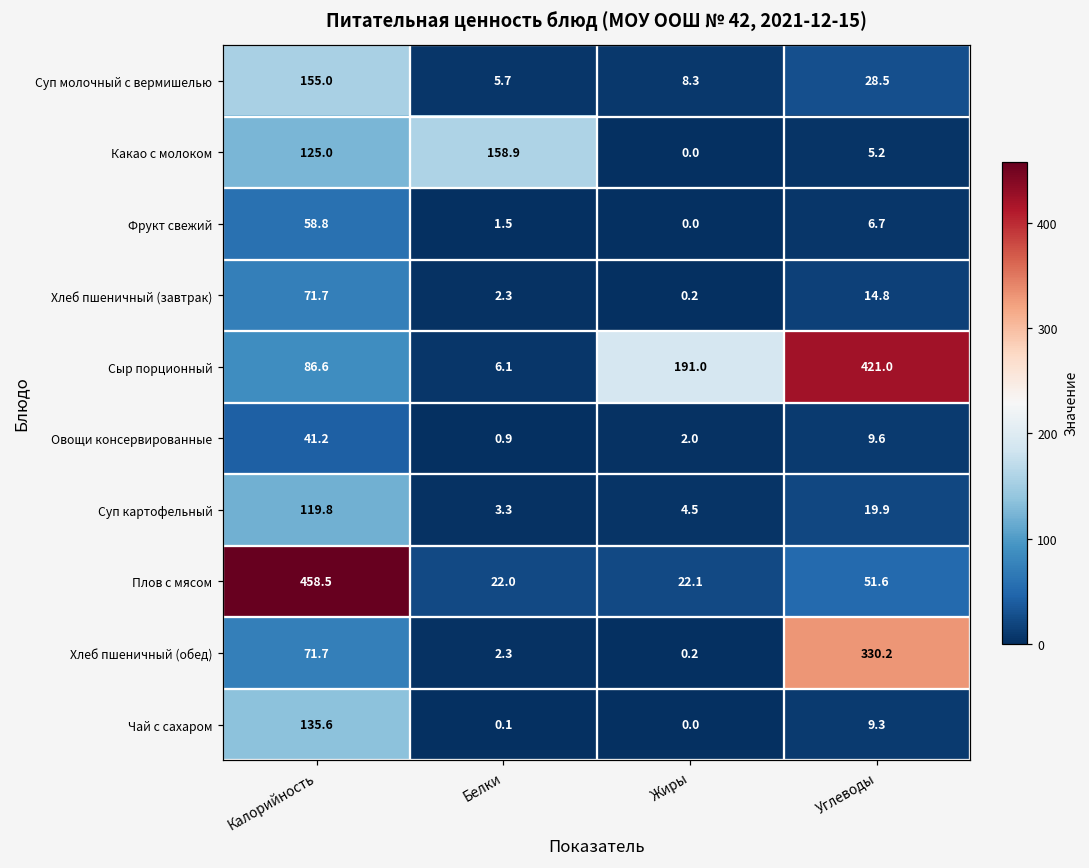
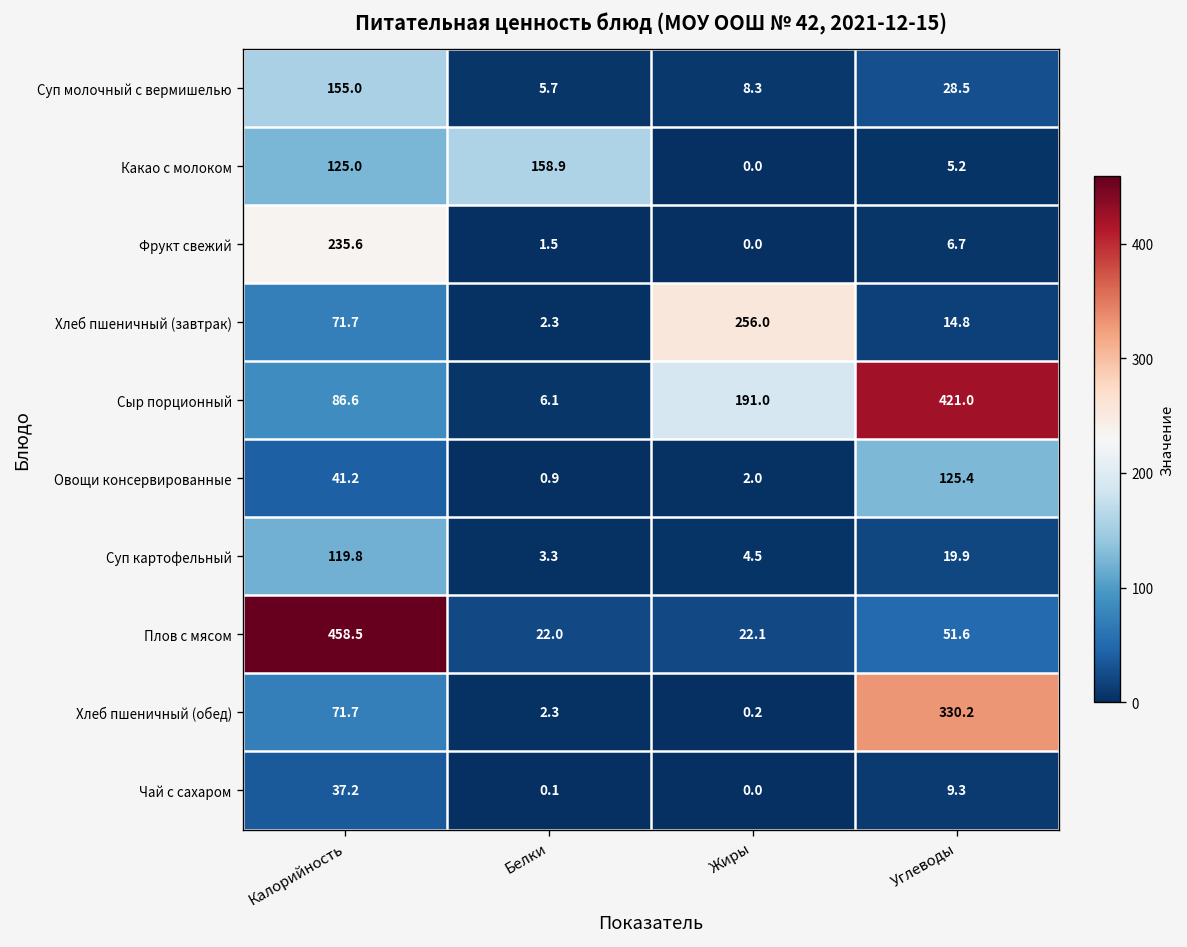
  {
    "Суп молочный с вермишелью": {
      "Калорийность": 155.0,
      "Белки": 5.7,
      "Жиры": 8.3,
      "Углеводы": 28.5
    },
    "Какао с молоком": {
      "Калорийность": 125.0,
      "Белки": 158.9,
      "Жиры": 0.0,
      "Углеводы": 5.2
    },
    "Фрукт свежий": {
-     "Калорийность": 58.8,
+     "Калорийность": 235.6,
      "Белки": 1.5,
      "Жиры": 0.0,
      "Углеводы": 6.7
    },
    "Хлеб пшеничный (завтрак)": {
      "Калорийность": 71.7,
      "Белки": 2.3,
-     "Жиры": 0.2,
+     "Жиры": 256.0,
      "Углеводы": 14.8
    },
    "Сыр порционный": {
      "Калорийность": 86.6,
      "Белки": 6.1,
      "Жиры": 191.0,
      "Углеводы": 421.0
    },
    "Овощи консервированные": {
      "Калорийность": 41.2,
      "Белки": 0.9,
      "Жиры": 2.0,
-     "Углеводы": 9.6
+     "Углеводы": 125.4
    },
    "Суп картофельный": {
      "Калорийность": 119.8,
      "Белки": 3.3,
      "Жиры": 4.5,
      "Углеводы": 19.9
    },
    "Плов с мясом": {
      "Калорийность": 458.5,
      "Белки": 22.0,
      "Жиры": 22.1,
      "Углеводы": 51.6
    },
    "Хлеб пшеничный (обед)": {
      "Калорийность": 71.7,
      "Белки": 2.3,
      "Жиры": 0.2,
      "Углеводы": 330.2
    },
    "Чай с сахаром": {
-     "Калорийность": 135.6,
+     "Калорийность": 37.2,
      "Белки": 0.1,
      "Жиры": 0.0,
      "Углеводы": 9.3
    }
  }
